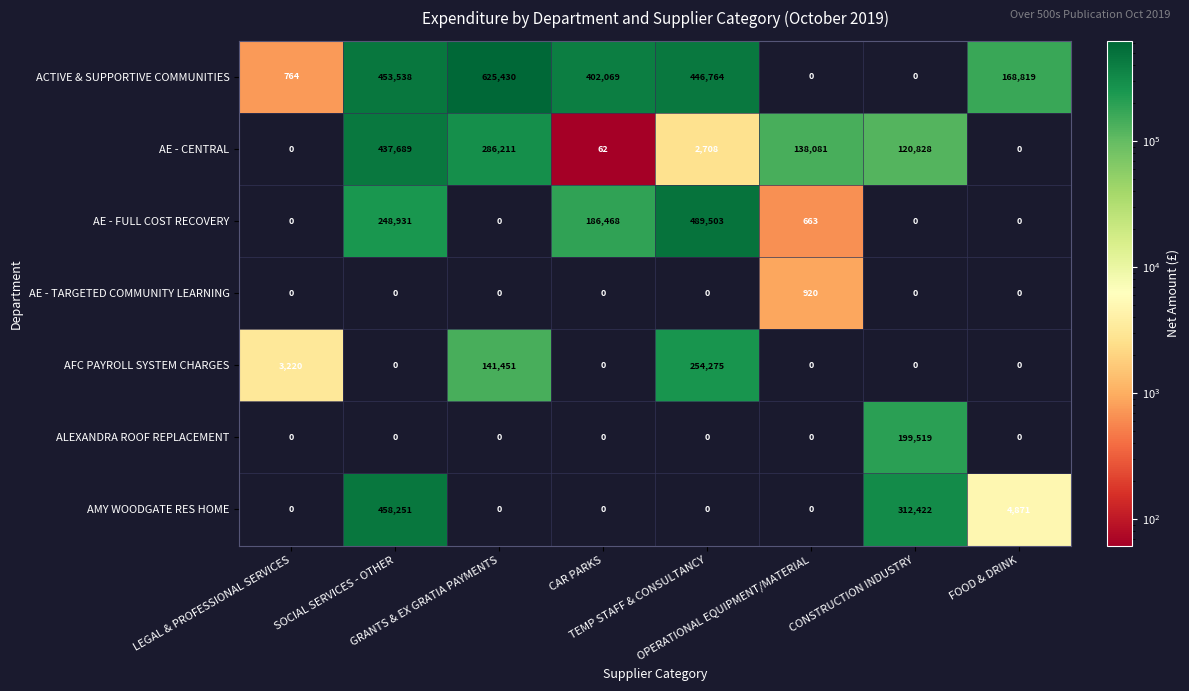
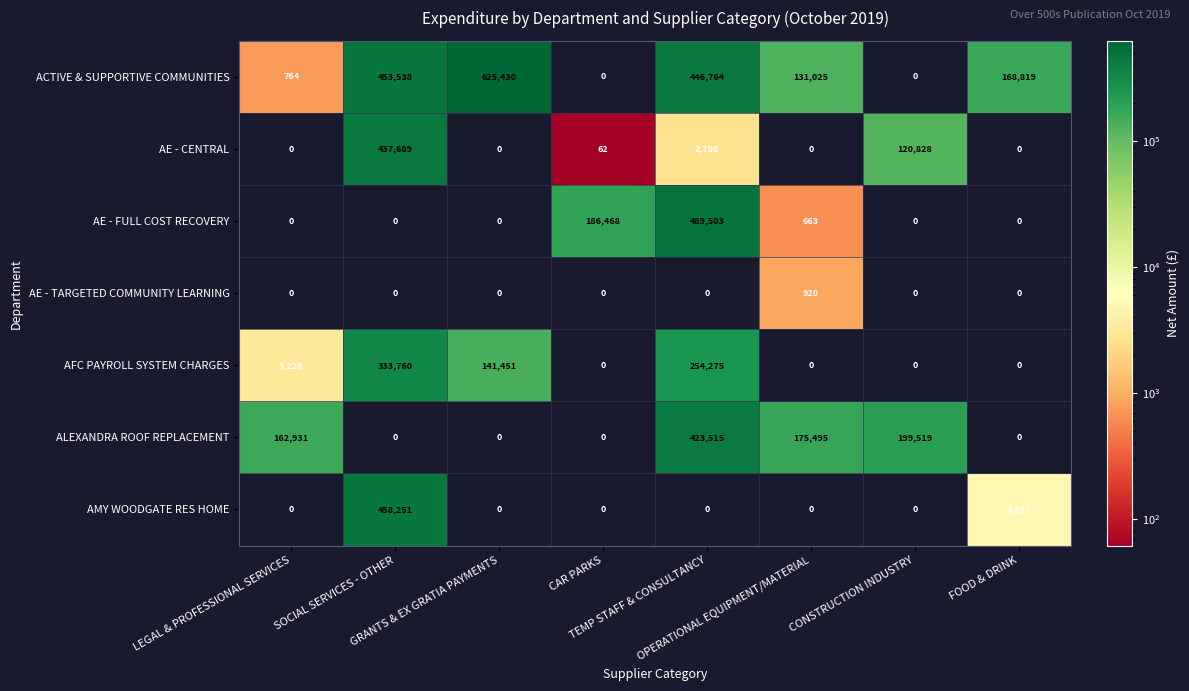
  {
    "ACTIVE & SUPPORTIVE COMMUNITIES": {
      "LEGAL & PROFESSIONAL SERVICES": "764",
      "SOCIAL SERVICES - OTHER": "453,538",
      "GRANTS & EX GRATIA PAYMENTS": "625,430",
-     "CAR PARKS": "402,069",
+     "CAR PARKS": "0",
      "TEMP STAFF & CONSULTANCY": "446,764",
-     "OPERATIONAL EQUIPMENT/MATERIAL": "0",
+     "OPERATIONAL EQUIPMENT/MATERIAL": "131,025",
      "CONSTRUCTION INDUSTRY": "0",
      "FOOD & DRINK": "168,819"
    },
    "AE - CENTRAL": {
      "LEGAL & PROFESSIONAL SERVICES": "0",
      "SOCIAL SERVICES - OTHER": "437,689",
-     "GRANTS & EX GRATIA PAYMENTS": "286,211",
+     "GRANTS & EX GRATIA PAYMENTS": "0",
      "CAR PARKS": "62",
      "TEMP STAFF & CONSULTANCY": "2,708",
-     "OPERATIONAL EQUIPMENT/MATERIAL": "138,081",
+     "OPERATIONAL EQUIPMENT/MATERIAL": "0",
      "CONSTRUCTION INDUSTRY": "120,828",
      "FOOD & DRINK": "0"
    },
    "AE - FULL COST RECOVERY": {
      "LEGAL & PROFESSIONAL SERVICES": "0",
-     "SOCIAL SERVICES - OTHER": "248,931",
+     "SOCIAL SERVICES - OTHER": "0",
      "GRANTS & EX GRATIA PAYMENTS": "0",
      "CAR PARKS": "186,468",
      "TEMP STAFF & CONSULTANCY": "489,503",
      "OPERATIONAL EQUIPMENT/MATERIAL": "663",
      "CONSTRUCTION INDUSTRY": "0",
      "FOOD & DRINK": "0"
    },
    "AE - TARGETED COMMUNITY LEARNING": {
      "LEGAL & PROFESSIONAL SERVICES": "0",
      "SOCIAL SERVICES - OTHER": "0",
      "GRANTS & EX GRATIA PAYMENTS": "0",
      "CAR PARKS": "0",
      "TEMP STAFF & CONSULTANCY": "0",
      "OPERATIONAL EQUIPMENT/MATERIAL": "920",
      "CONSTRUCTION INDUSTRY": "0",
      "FOOD & DRINK": "0"
    },
    "AFC PAYROLL SYSTEM CHARGES": {
      "LEGAL & PROFESSIONAL SERVICES": "3,220",
-     "SOCIAL SERVICES - OTHER": "0",
+     "SOCIAL SERVICES - OTHER": "333,760",
      "GRANTS & EX GRATIA PAYMENTS": "141,451",
      "CAR PARKS": "0",
      "TEMP STAFF & CONSULTANCY": "254,275",
      "OPERATIONAL EQUIPMENT/MATERIAL": "0",
      "CONSTRUCTION INDUSTRY": "0",
      "FOOD & DRINK": "0"
    },
    "ALEXANDRA ROOF REPLACEMENT": {
-     "LEGAL & PROFESSIONAL SERVICES": "0",
+     "LEGAL & PROFESSIONAL SERVICES": "162,931",
      "SOCIAL SERVICES - OTHER": "0",
      "GRANTS & EX GRATIA PAYMENTS": "0",
      "CAR PARKS": "0",
-     "TEMP STAFF & CONSULTANCY": "0",
-     "OPERATIONAL EQUIPMENT/MATERIAL": "0",
+     "TEMP STAFF & CONSULTANCY": "423,515",
+     "OPERATIONAL EQUIPMENT/MATERIAL": "175,495",
      "CONSTRUCTION INDUSTRY": "199,519",
      "FOOD & DRINK": "0"
    },
    "AMY WOODGATE RES HOME": {
      "LEGAL & PROFESSIONAL SERVICES": "0",
      "SOCIAL SERVICES - OTHER": "458,251",
      "GRANTS & EX GRATIA PAYMENTS": "0",
      "CAR PARKS": "0",
      "TEMP STAFF & CONSULTANCY": "0",
      "OPERATIONAL EQUIPMENT/MATERIAL": "0",
-     "CONSTRUCTION INDUSTRY": "312,422",
+     "CONSTRUCTION INDUSTRY": "0",
      "FOOD & DRINK": "4,871"
    }
  }
